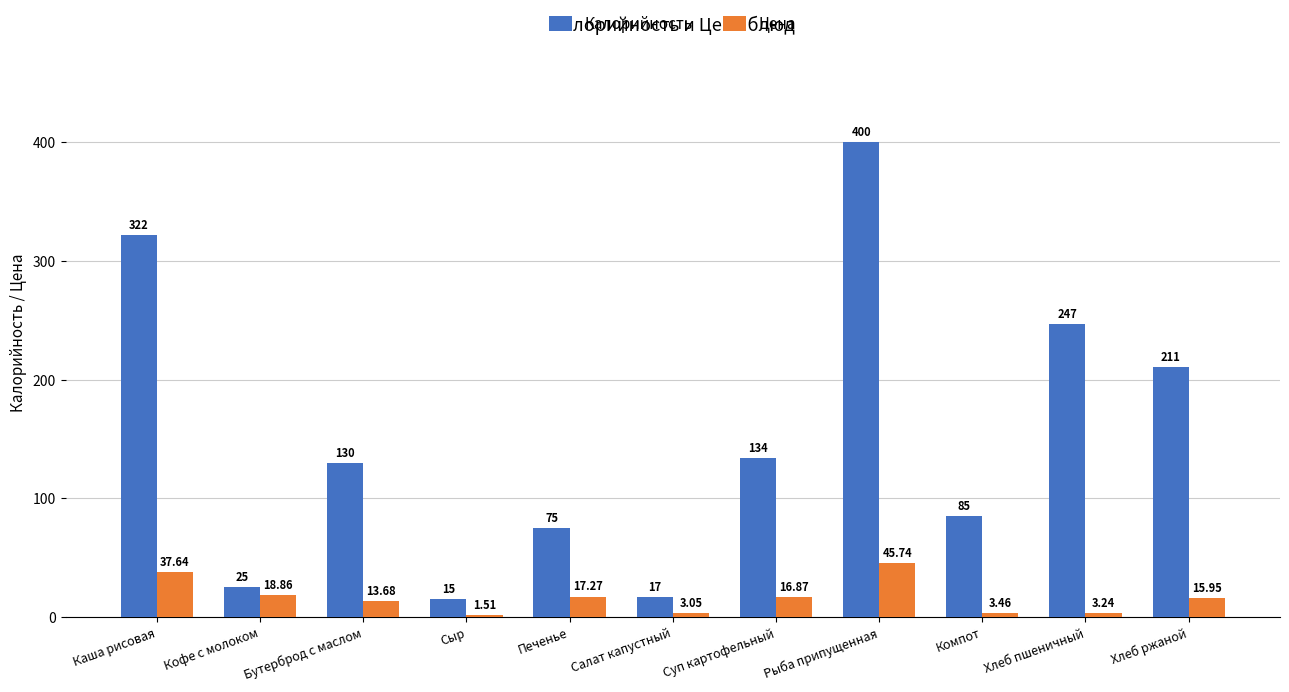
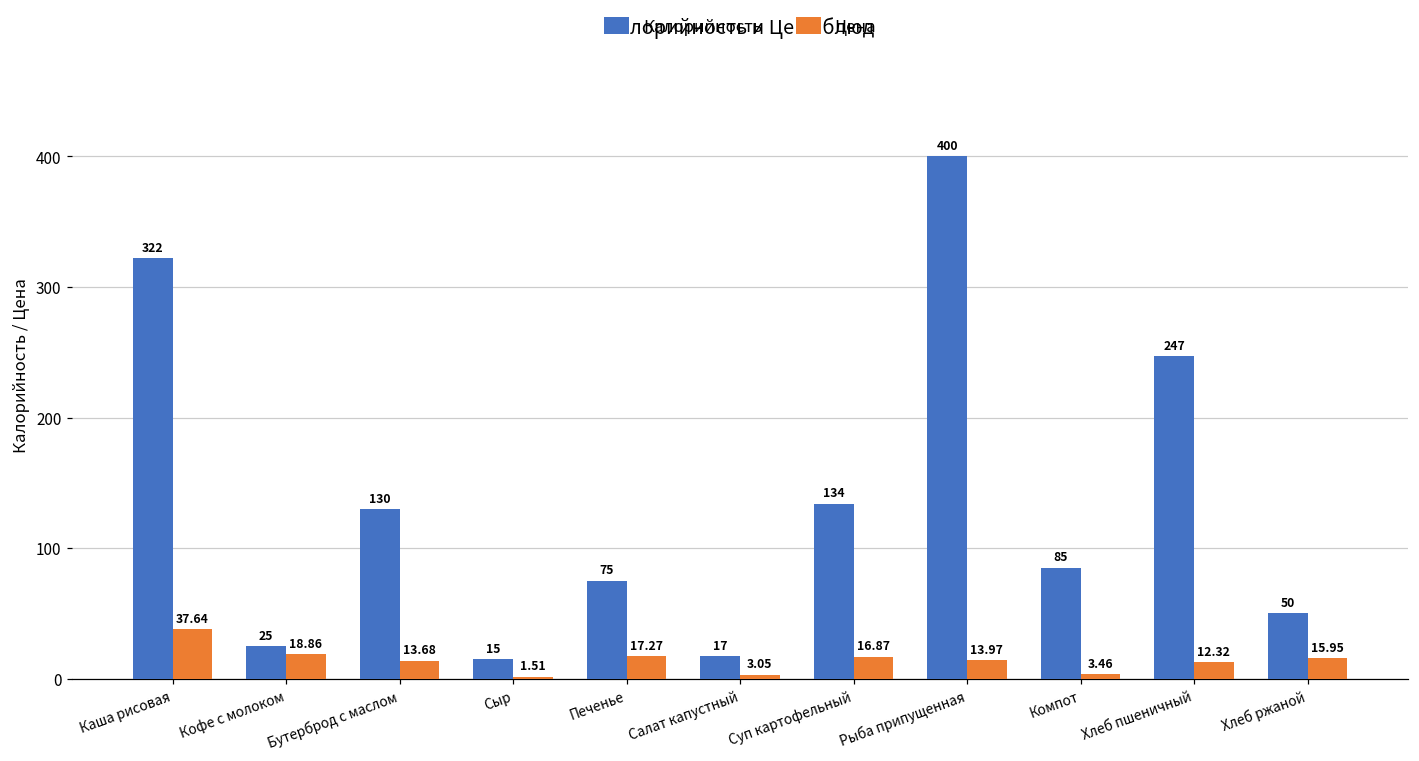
  {
    "Калорийность": {
      "Каша рисовая": 322,
      "Кофе с молоком": 25,
      "Бутерброд с маслом": 130,
      "Сыр": 15,
      "Печенье": 75,
      "Салат капустный": 17,
      "Суп картофельный": 134,
      "Рыба припущенная": 400,
      "Компот": 85,
      "Хлеб пшеничный": 247,
-     "Хлеб ржаной": 211
+     "Хлеб ржаной": 50
    },
    "Цена": {
      "Каша рисовая": 37.64,
      "Кофе с молоком": 18.86,
      "Бутерброд с маслом": 13.68,
      "Сыр": 1.51,
      "Печенье": 17.27,
      "Салат капустный": 3.05,
      "Суп картофельный": 16.87,
-     "Рыба припущенная": 45.74,
+     "Рыба припущенная": 13.97,
      "Компот": 3.46,
-     "Хлеб пшеничный": 3.24,
+     "Хлеб пшеничный": 12.32,
      "Хлеб ржаной": 15.95
    }
  }
